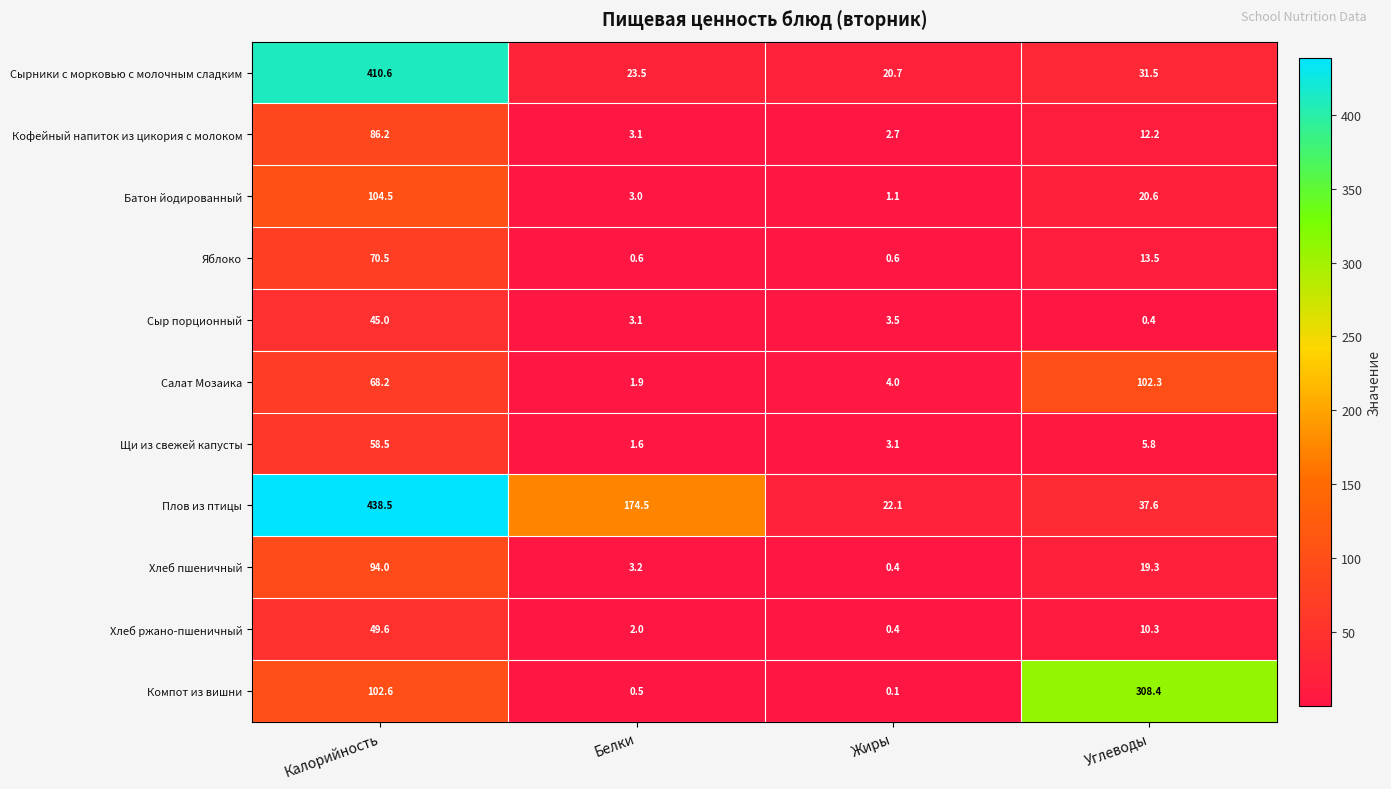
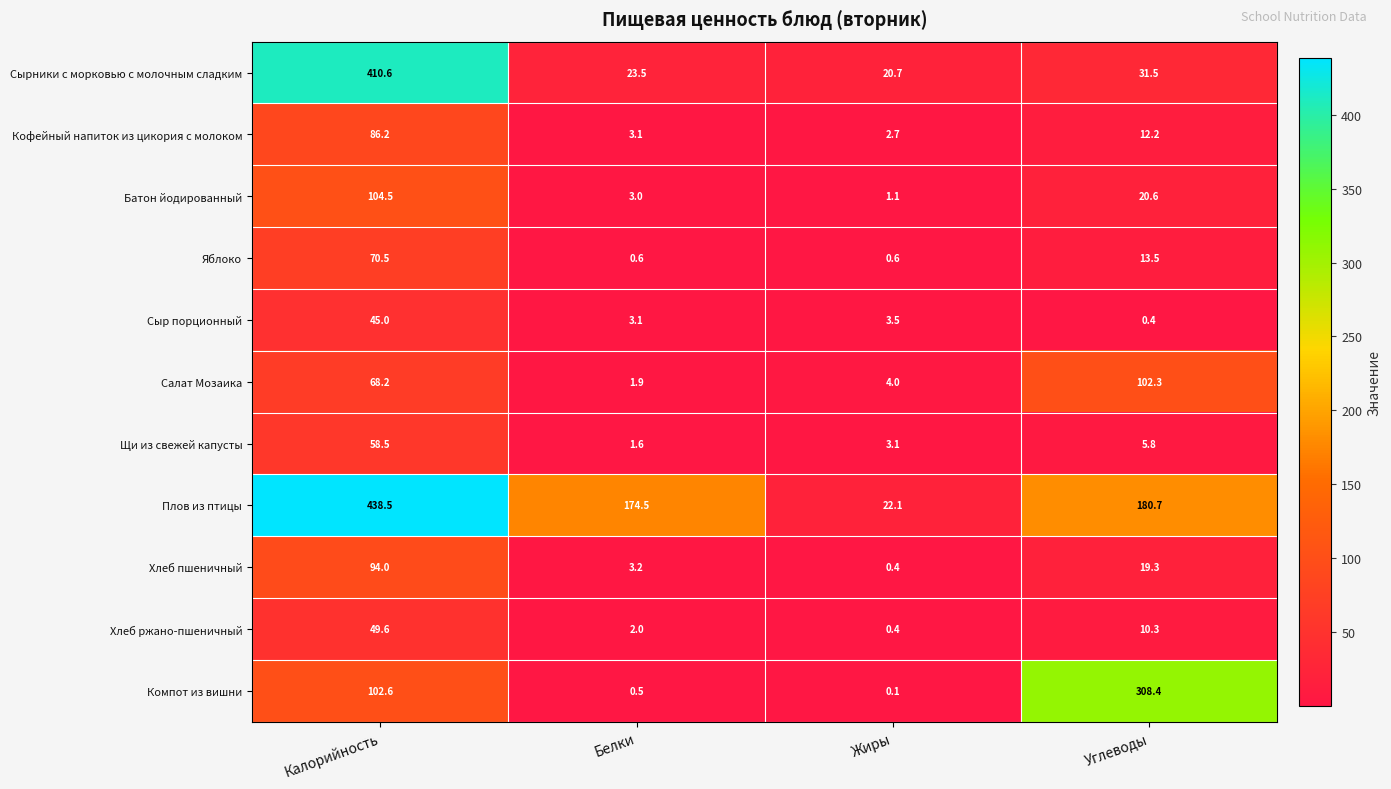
  {
    "Сырники с морковью с молочным сладким": {
      "Калорийность": 410.6,
      "Белки": 23.5,
      "Жиры": 20.7,
      "Углеводы": 31.5
    },
    "Кофейный напиток из цикория с молоком": {
      "Калорийность": 86.2,
      "Белки": 3.1,
      "Жиры": 2.7,
      "Углеводы": 12.2
    },
    "Батон йодированный": {
      "Калорийность": 104.5,
      "Белки": 3.0,
      "Жиры": 1.1,
      "Углеводы": 20.6
    },
    "Яблоко": {
      "Калорийность": 70.5,
      "Белки": 0.6,
      "Жиры": 0.6,
      "Углеводы": 13.5
    },
    "Сыр порционный": {
      "Калорийность": 45.0,
      "Белки": 3.1,
      "Жиры": 3.5,
      "Углеводы": 0.4
    },
    "Салат Мозаика": {
      "Калорийность": 68.2,
      "Белки": 1.9,
      "Жиры": 4.0,
      "Углеводы": 102.3
    },
    "Щи из свежей капусты": {
      "Калорийность": 58.5,
      "Белки": 1.6,
      "Жиры": 3.1,
      "Углеводы": 5.8
    },
    "Плов из птицы": {
      "Калорийность": 438.5,
      "Белки": 174.5,
      "Жиры": 22.1,
-     "Углеводы": 37.6
+     "Углеводы": 180.7
    },
    "Хлеб пшеничный": {
      "Калорийность": 94.0,
      "Белки": 3.2,
      "Жиры": 0.4,
      "Углеводы": 19.3
    },
    "Хлеб ржано-пшеничный": {
      "Калорийность": 49.6,
      "Белки": 2.0,
      "Жиры": 0.4,
      "Углеводы": 10.3
    },
    "Компот из вишни": {
      "Калорийность": 102.6,
      "Белки": 0.5,
      "Жиры": 0.1,
      "Углеводы": 308.4
    }
  }
